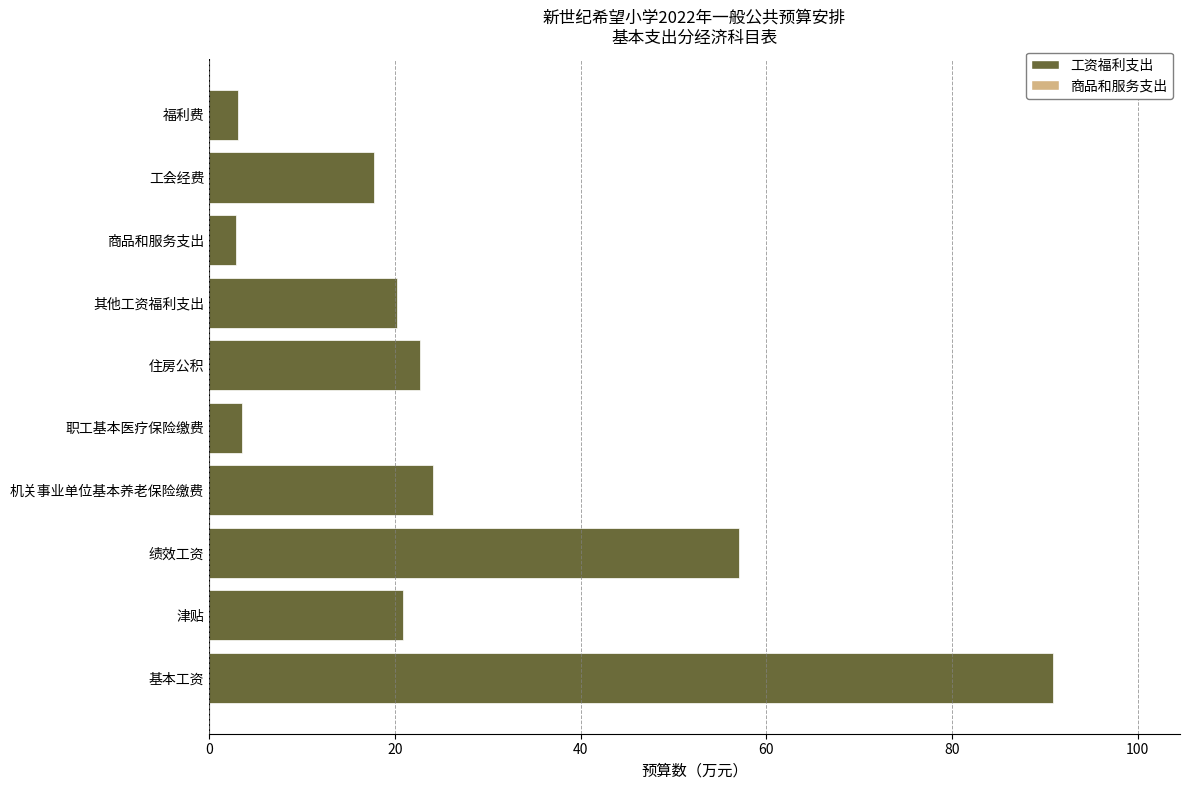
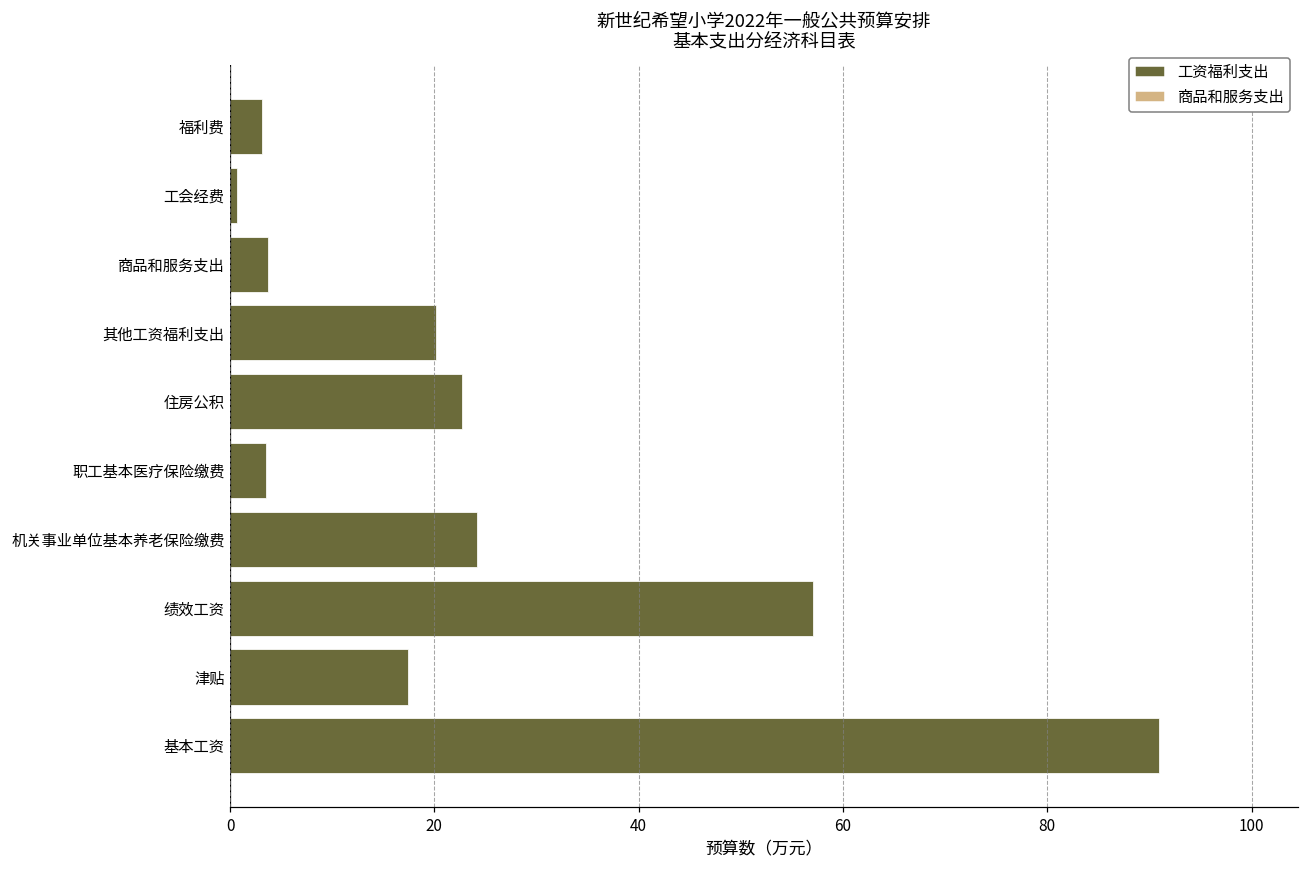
  {
    "福利费": 3,
-   "工会经费": 18,
-   "商品和服务支出": 3,
+   "工会经费": 1,
+   "商品和服务支出": 4,
    "其他工资福利支出": 20,
    "住房公积": 23,
    "职工基本医疗保险缴费": 4,
    "机关事业单位基本养老保险缴费": 24,
    "绩效工资": 57,
-   "津贴": 21,
+   "津贴": 17,
    "基本工资": 91
  }
